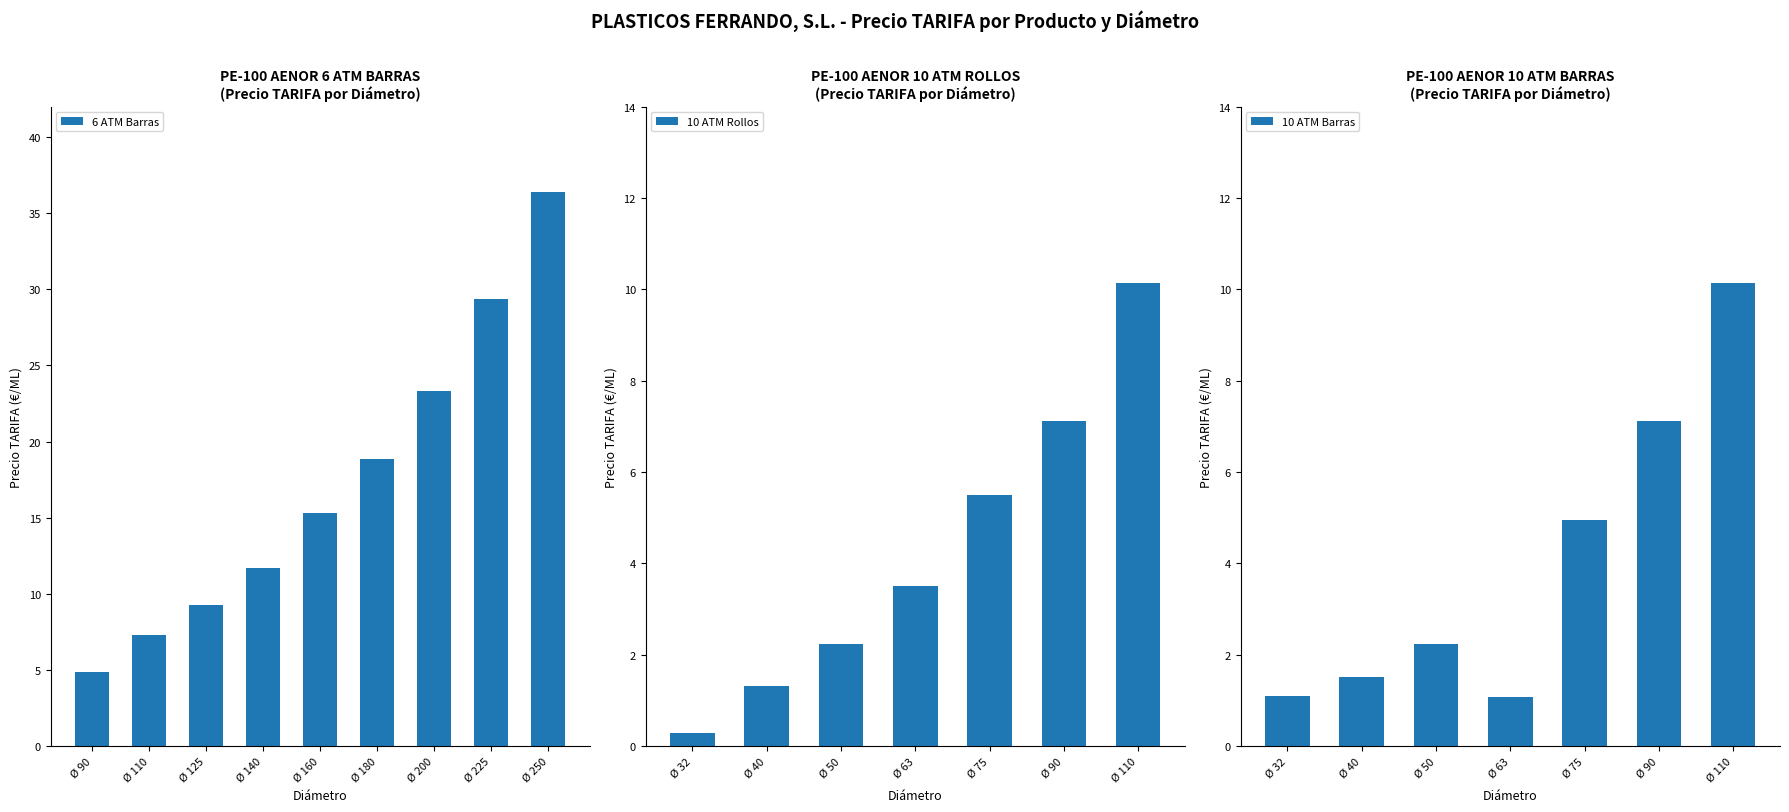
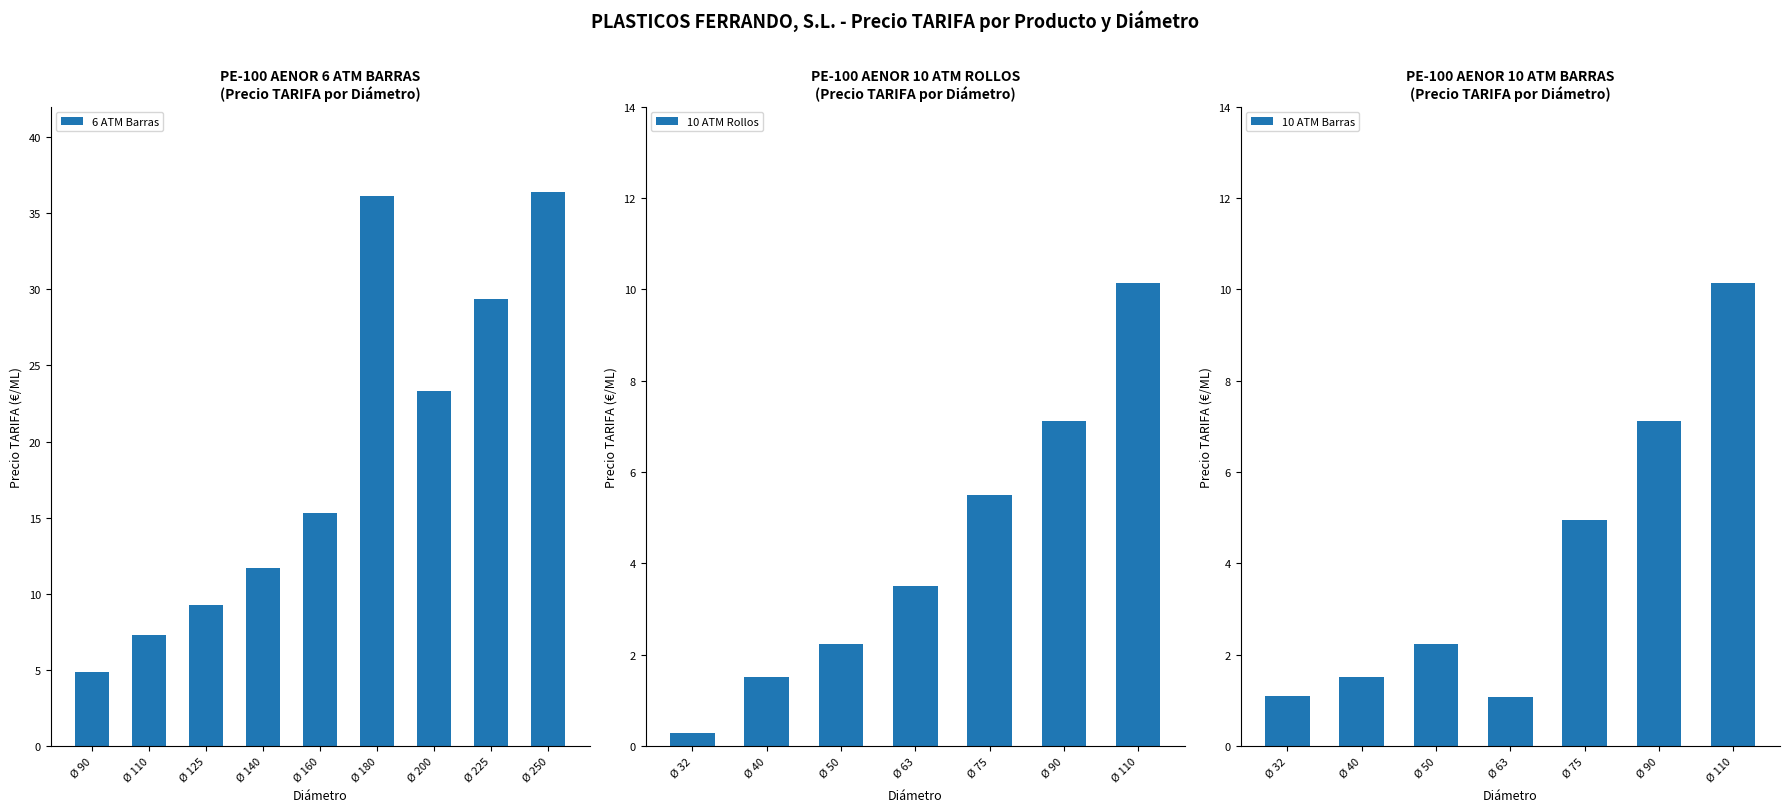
  {
    "PE-100 AENOR 6 ATM BARRAS (Precio TARIFA por Diámetro)": {
      "Ø 90": 4.9,
      "Ø 110": 7.3,
      "Ø 125": 9.3,
      "Ø 140": 11.7,
      "Ø 160": 15.3,
-     "Ø 180": 18.8,
+     "Ø 180": 36.1,
      "Ø 200": 23.3,
      "Ø 225": 29.3,
      "Ø 250": 36.4
    },
    "PE-100 AENOR 10 ATM ROLLOS (Precio TARIFA por Diámetro)": {
      "Ø 32": 0.3,
-     "Ø 40": 1.3,
+     "Ø 40": 1.5,
      "Ø 50": 2.2,
      "Ø 63": 3.5,
      "Ø 75": 5.5,
      "Ø 90": 7.1,
      "Ø 110": 10.1
    },
    "PE-100 AENOR 10 ATM BARRAS (Precio TARIFA por Diámetro)": {
      "Ø 32": 1.1,
      "Ø 40": 1.5,
      "Ø 50": 2.2,
      "Ø 63": 1.1,
      "Ø 75": 4.9,
      "Ø 90": 7.1,
      "Ø 110": 10.1
    }
  }
